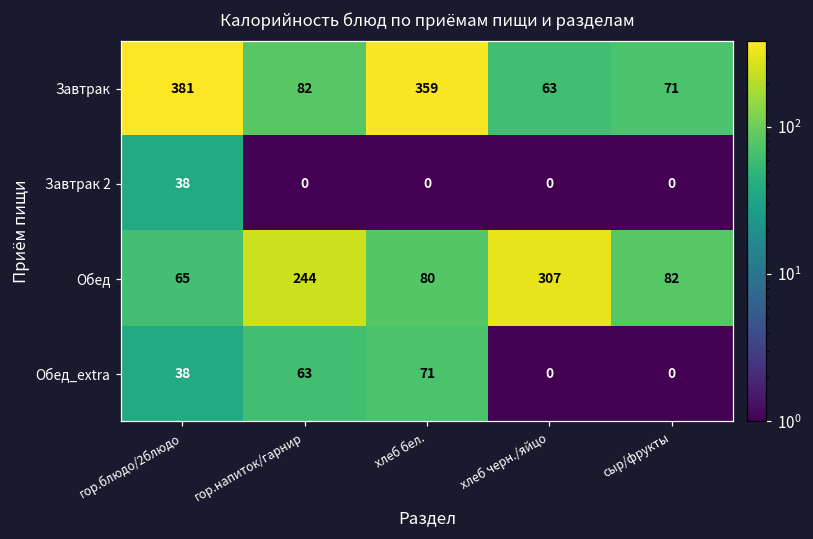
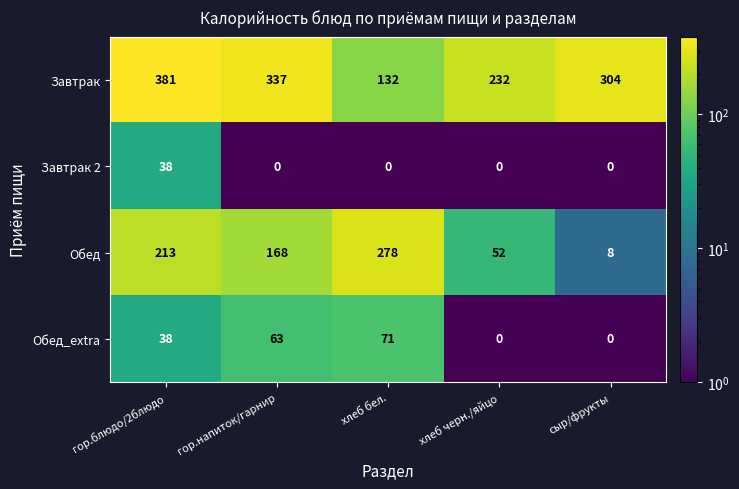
  {
    "Завтрак": {
      "гор.блюдо/2блюдо": 381,
-     "гор.напиток/гарнир": 82,
-     "хлеб бел.": 359,
-     "хлеб черн./яйцо": 63,
-     "сыр/фрукты": 71
+     "гор.напиток/гарнир": 337,
+     "хлеб бел.": 132,
+     "хлеб черн./яйцо": 232,
+     "сыр/фрукты": 304
    },
    "Завтрак 2": {
      "гор.блюдо/2блюдо": 38,
      "гор.напиток/гарнир": 0,
      "хлеб бел.": 0,
      "хлеб черн./яйцо": 0,
      "сыр/фрукты": 0
    },
    "Обед": {
-     "гор.блюдо/2блюдо": 65,
-     "гор.напиток/гарнир": 244,
-     "хлеб бел.": 80,
-     "хлеб черн./яйцо": 307,
-     "сыр/фрукты": 82
+     "гор.блюдо/2блюдо": 213,
+     "гор.напиток/гарнир": 168,
+     "хлеб бел.": 278,
+     "хлеб черн./яйцо": 52,
+     "сыр/фрукты": 8
    },
    "Обед_extra": {
      "гор.блюдо/2блюдо": 38,
      "гор.напиток/гарнир": 63,
      "хлеб бел.": 71,
      "хлеб черн./яйцо": 0,
      "сыр/фрукты": 0
    }
  }
